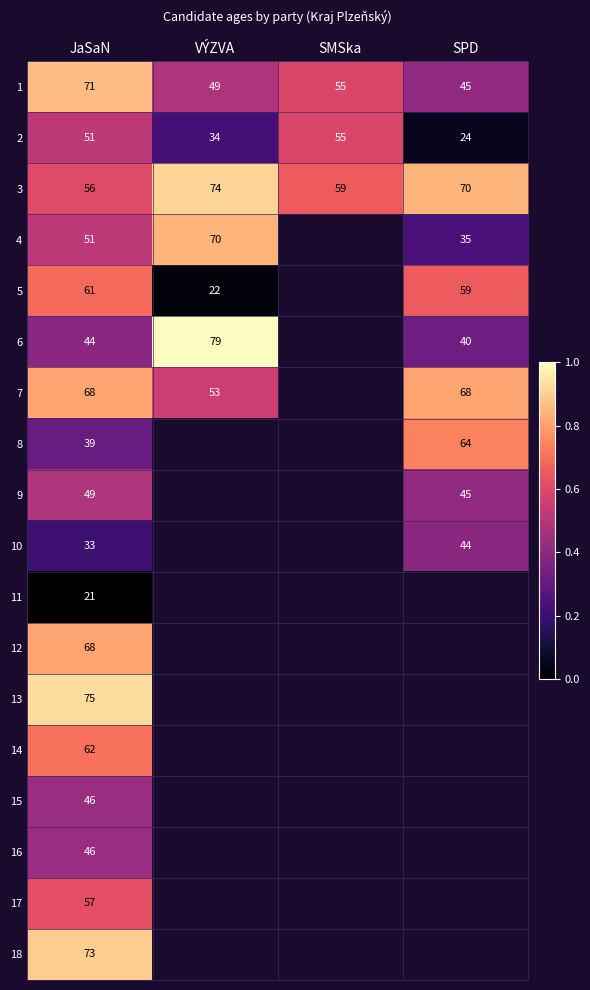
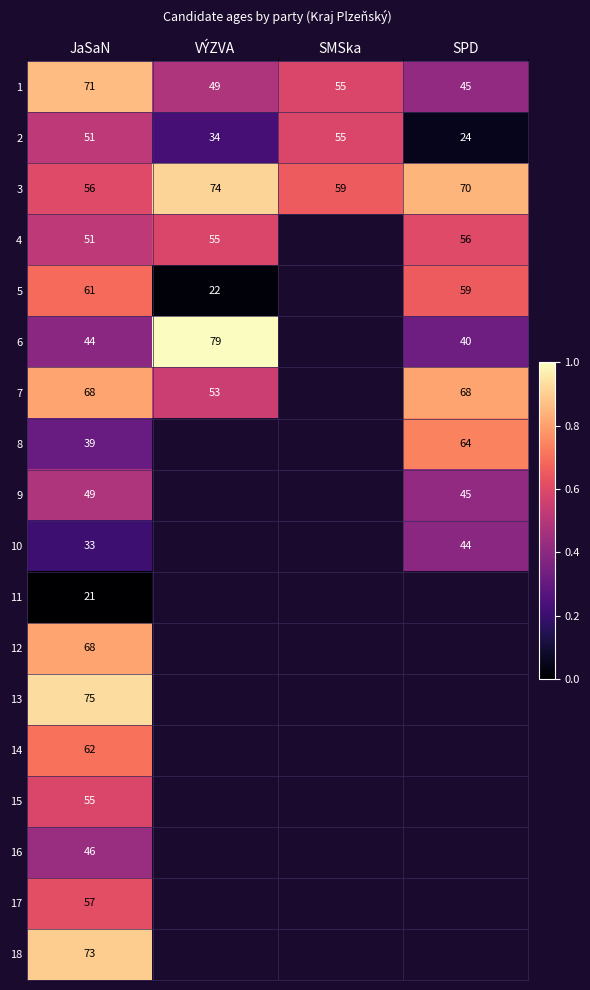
  {
    "1": {
      "JaSaN": 71,
      "VÝZVA": 49,
      "SMSka": 55,
      "SPD": 45
    },
    "2": {
      "JaSaN": 51,
      "VÝZVA": 34,
      "SMSka": 55,
      "SPD": 24
    },
    "3": {
      "JaSaN": 56,
      "VÝZVA": 74,
      "SMSka": 59,
      "SPD": 70
    },
    "4": {
      "JaSaN": 51,
-     "VÝZVA": 70,
-     "SPD": 35
+     "VÝZVA": 55,
+     "SPD": 56
    },
    "5": {
      "JaSaN": 61,
      "VÝZVA": 22,
      "SPD": 59
    },
    "6": {
      "JaSaN": 44,
      "VÝZVA": 79,
      "SPD": 40
    },
    "7": {
      "JaSaN": 68,
      "VÝZVA": 53,
      "SPD": 68
    },
    "8": {
      "JaSaN": 39,
      "SPD": 64
    },
    "9": {
      "JaSaN": 49,
      "SPD": 45
    },
    "10": {
      "JaSaN": 33,
      "SPD": 44
    },
    "11": {
      "JaSaN": 21
    },
    "12": {
      "JaSaN": 68
    },
    "13": {
      "JaSaN": 75
    },
    "14": {
      "JaSaN": 62
    },
    "15": {
-     "JaSaN": 46
+     "JaSaN": 55
    },
    "16": {
      "JaSaN": 46
    },
    "17": {
      "JaSaN": 57
    },
    "18": {
      "JaSaN": 73
    }
  }
